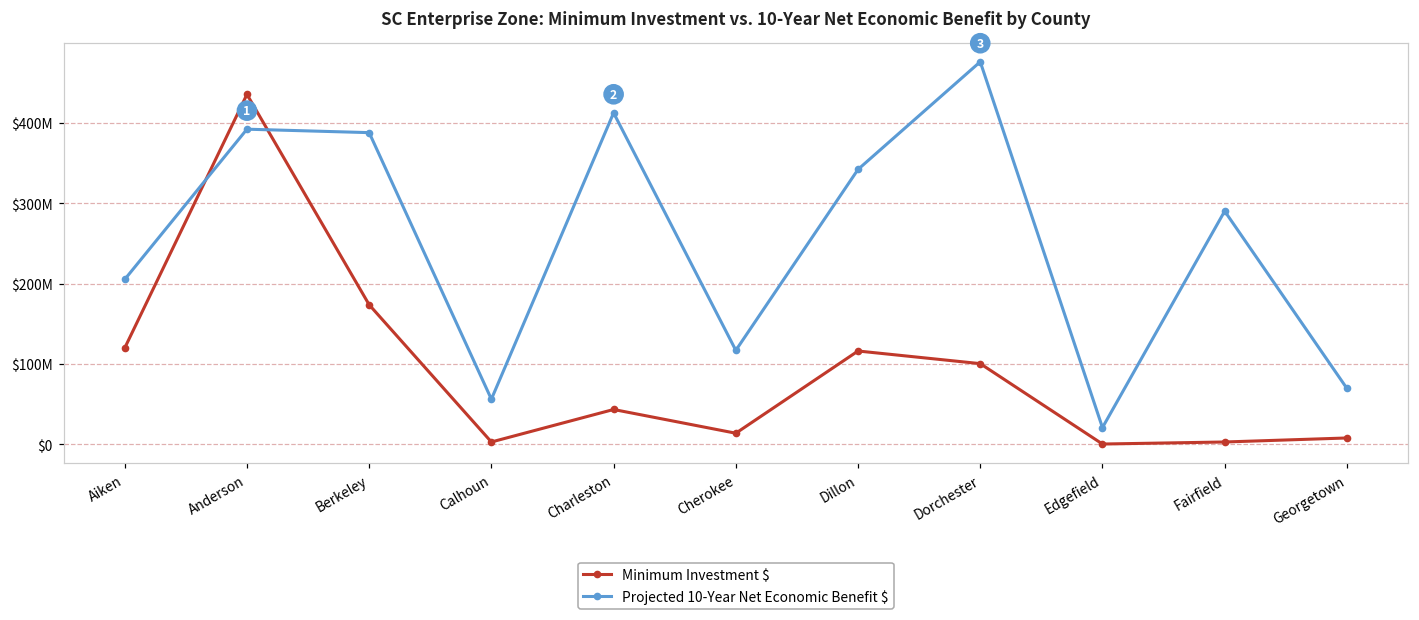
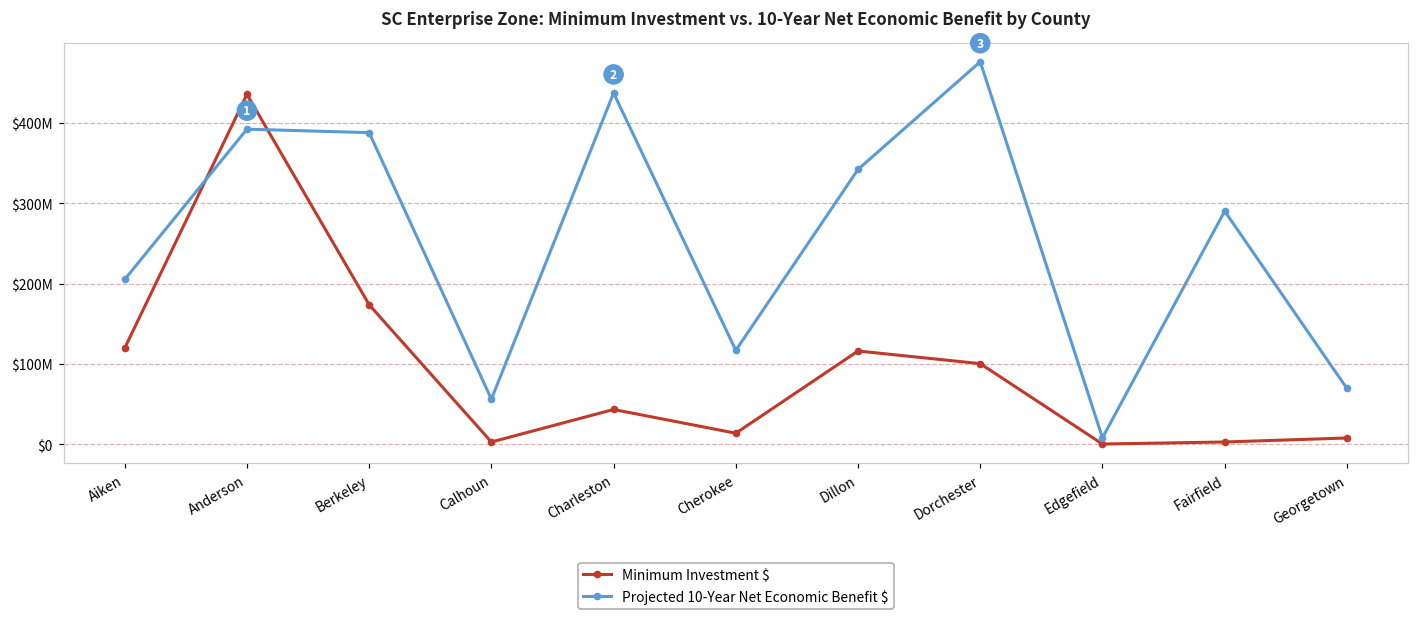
  {
    "Minimum Investment $": {
      "Aiken": "$120000000",
      "Berkeley": "$170000000",
      "Calhoun": "$0",
      "Charleston": "$40000000",
      "Cherokee": "$10000000",
      "Dillon": "$120000000",
      "Dorchester": "$100000000",
      "Edgefield": "$0",
      "Fairfield": "$0",
      "Georgetown": "$10000000"
    },
    "Projected 10-Year Net Economic Benefit $": {
      "Aiken": "$210000000",
      "Anderson": "$390000000",
      "Berkeley": "$390000000",
      "Calhoun": "$60000000",
-     "Charleston": "$410000000",
+     "Charleston": "$440000000",
      "Cherokee": "$120000000",
      "Dillon": "$340000000",
-     "Edgefield": "$20000000",
+     "Edgefield": "$10000000",
      "Fairfield": "$290000000",
      "Georgetown": "$70000000"
    }
  }
